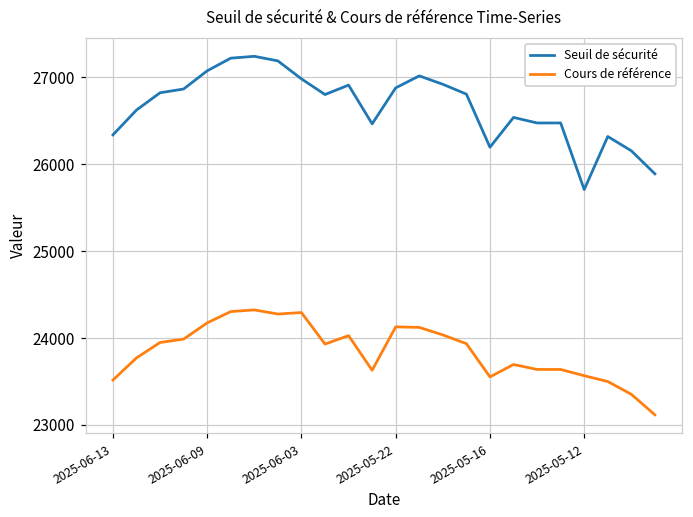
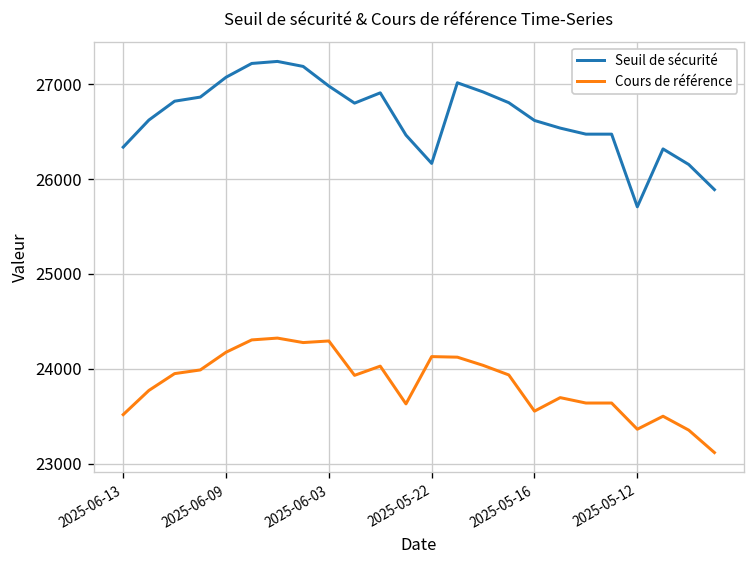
  {
    "Seuil de sécurité": {
      "2025-06-13": 26300,
      "2025-06-09": 27100,
      "2025-06-03": 27000,
-     "2025-05-22": 26900,
-     "2025-05-16": 26200,
+     "2025-05-22": 26200,
+     "2025-05-16": 26600,
      "2025-05-12": 25700
    },
    "Cours de référence": {
      "2025-06-13": 23500,
      "2025-06-09": 24200,
      "2025-06-03": 24300,
      "2025-05-22": 24100,
      "2025-05-16": 23600,
-     "2025-05-12": 23600
+     "2025-05-12": 23400
    }
  }
